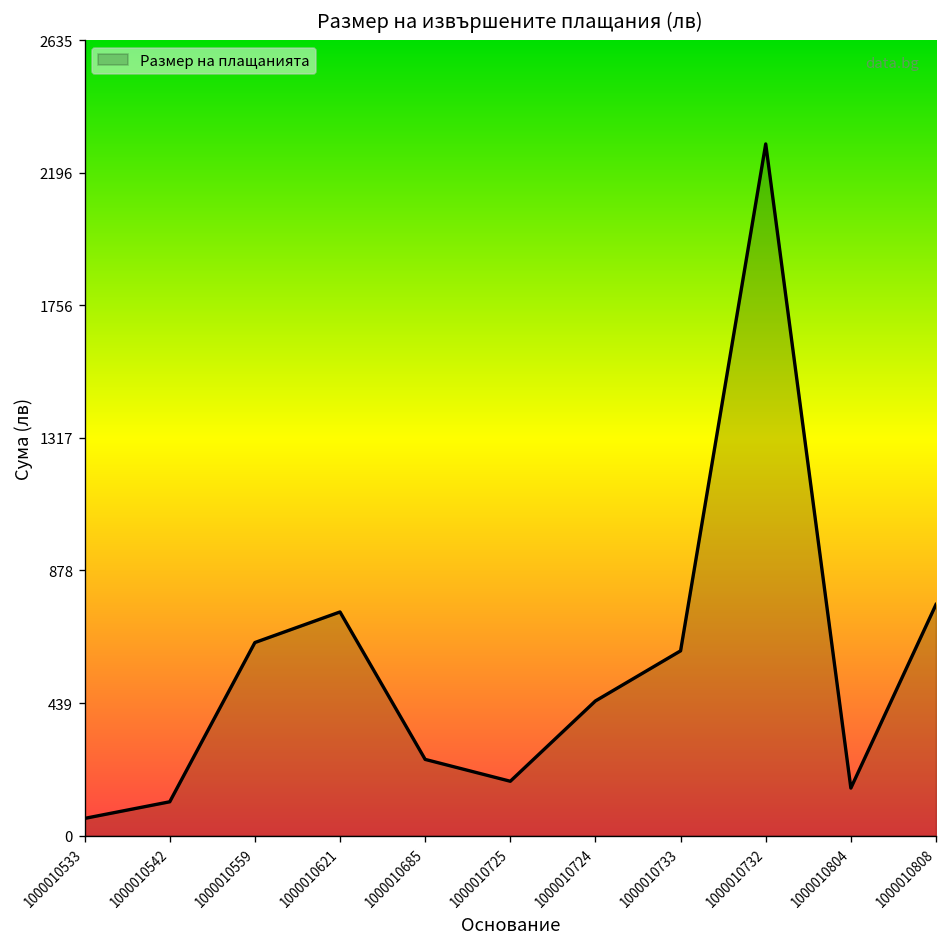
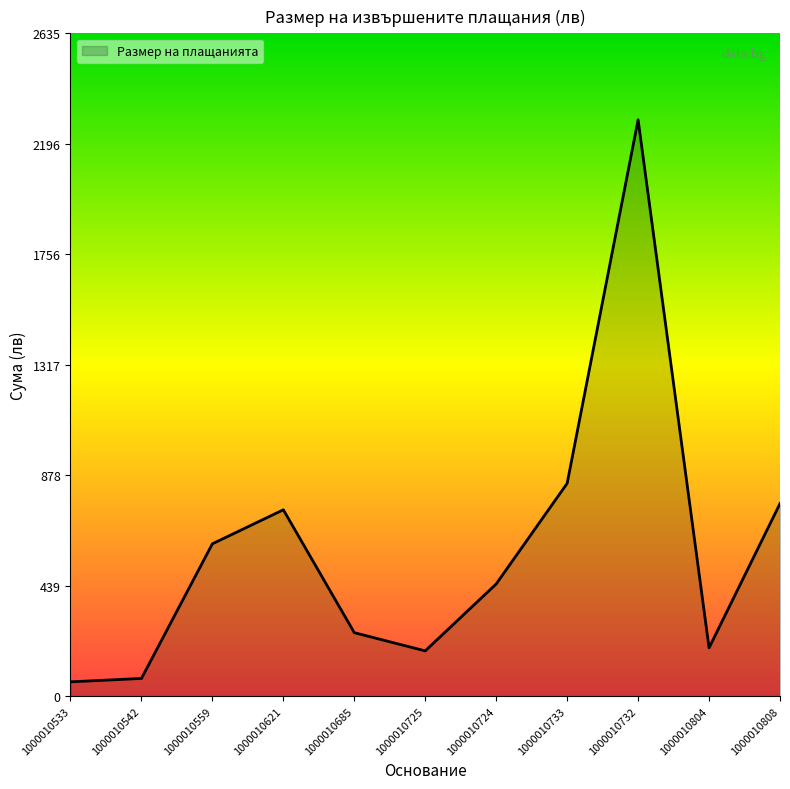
  {
    "1000010533": 60,
-   "1000010542": 110,
-   "1000010559": 640,
+   "1000010542": 70,
+   "1000010559": 610,
    "1000010621": 740,
    "1000010685": 250,
    "1000010725": 180,
    "1000010724": 450,
-   "1000010733": 610,
+   "1000010733": 850,
    "1000010732": 2290,
-   "1000010804": 160,
+   "1000010804": 190,
    "1000010808": 770
  }
